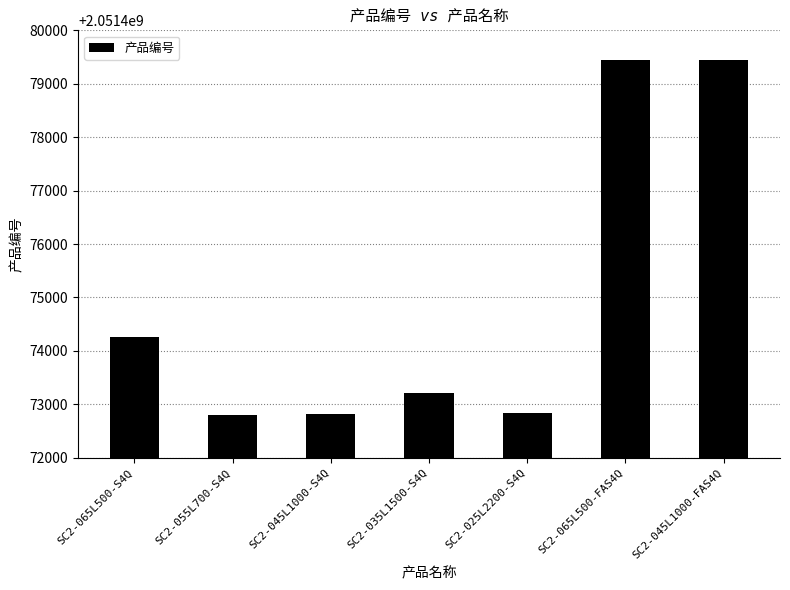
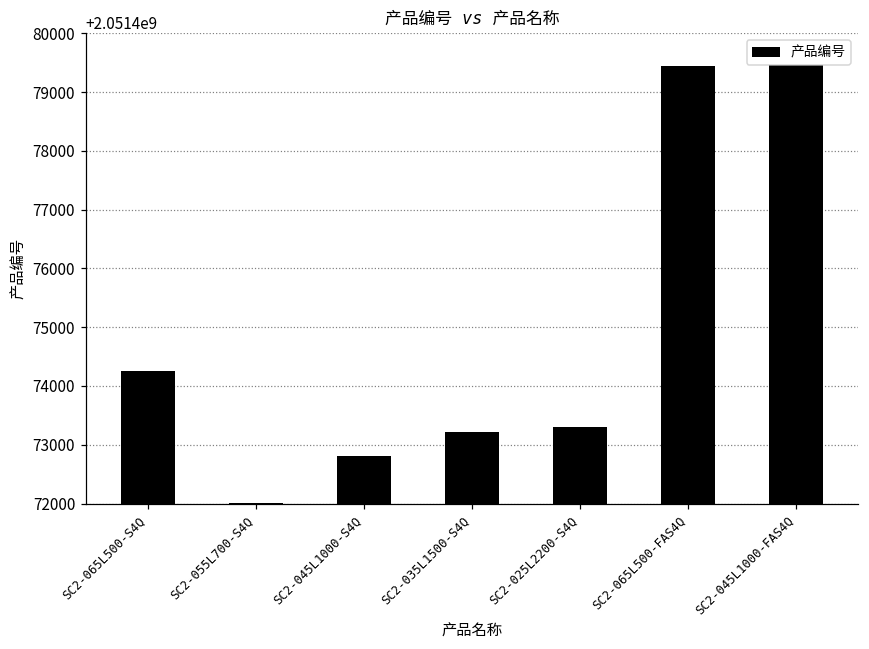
  {
    "SC2-065L500-S4Q": 2051474300,
-   "SC2-055L700-S4Q": 2051472800,
+   "SC2-055L700-S4Q": 2051472000,
    "SC2-045L1000-S4Q": 2051472800,
    "SC2-035L1500-S4Q": 2051473200,
-   "SC2-025L2200-S4Q": 2051472800,
+   "SC2-025L2200-S4Q": 2051473300,
    "SC2-065L500-FAS4Q": 2051479400,
    "SC2-045L1000-FAS4Q": 2051479500
  }
